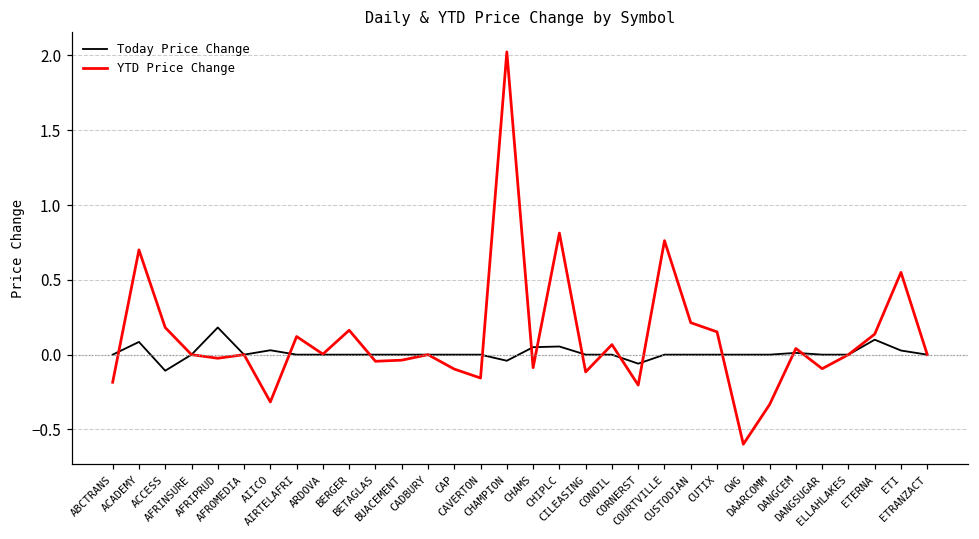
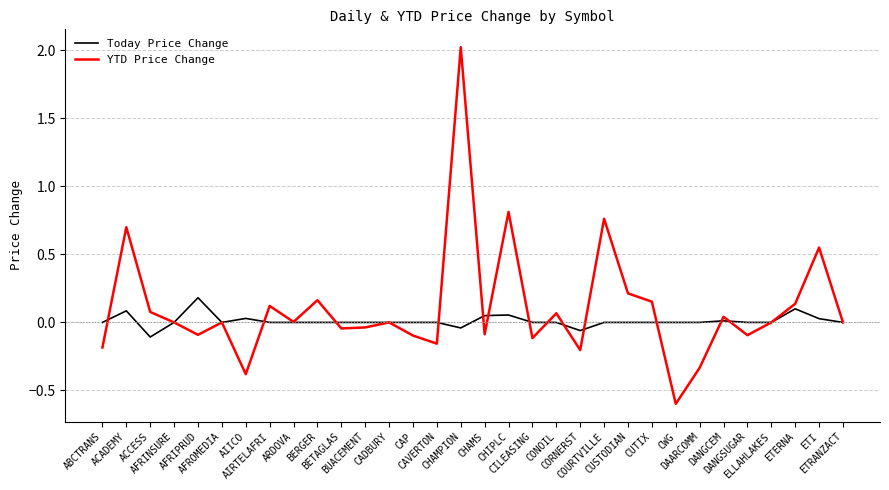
  {
    "Today Price Change": {
      "ABCTRANS": 0.00,
      "ACADEMY": 0.09,
      "ACCESS": -0.11,
      "AFRIPRUD": 0.18,
      "AIICO": 0.03,
      "AIRTELAFRI": 0.00,
      "BERGER": 0.00,
      "BETAGLAS": 0.00,
      "BUACEMENT": 0.00,
      "CAP": 0.00,
      "CAVERTON": 0.00,
      "CHAMPION": -0.04,
      "CHAMS": 0.05,
      "CHIPLC": 0.05,
      "CILEASING": 0.00,
      "CONOIL": 0.00,
      "CORNERST": -0.06,
      "COURTVILLE": 0.00,
      "CUSTODIAN": 0.00,
      "CUTIX": 0.00,
      "CWG": 0.00,
      "DAARCOMM": 0.00,
      "DANGCEM": 0.01,
      "DANGSUGAR": 0.00,
      "ETERNA": 0.10,
      "ETI": 0.03
    },
    "YTD Price Change": {
      "ABCTRANS": -0.18,
      "ACADEMY": 0.70,
-     "ACCESS": 0.18,
-     "AFRIPRUD": -0.02,
-     "AIICO": -0.32,
+     "ACCESS": 0.08,
+     "AFRIPRUD": -0.09,
+     "AIICO": -0.38,
      "AIRTELAFRI": 0.12,
      "BERGER": 0.16,
      "BETAGLAS": -0.04,
      "BUACEMENT": -0.04,
      "CAP": -0.10,
      "CAVERTON": -0.16,
      "CHAMPION": 2.02,
      "CHAMS": -0.09,
      "CHIPLC": 0.81,
      "CILEASING": -0.12,
      "CONOIL": 0.07,
      "CORNERST": -0.20,
      "COURTVILLE": 0.76,
      "CUSTODIAN": 0.21,
      "CUTIX": 0.15,
      "CWG": -0.60,
      "DAARCOMM": -0.33,
      "DANGCEM": 0.04,
      "DANGSUGAR": -0.09,
      "ETERNA": 0.14,
      "ETI": 0.55
    }
  }
